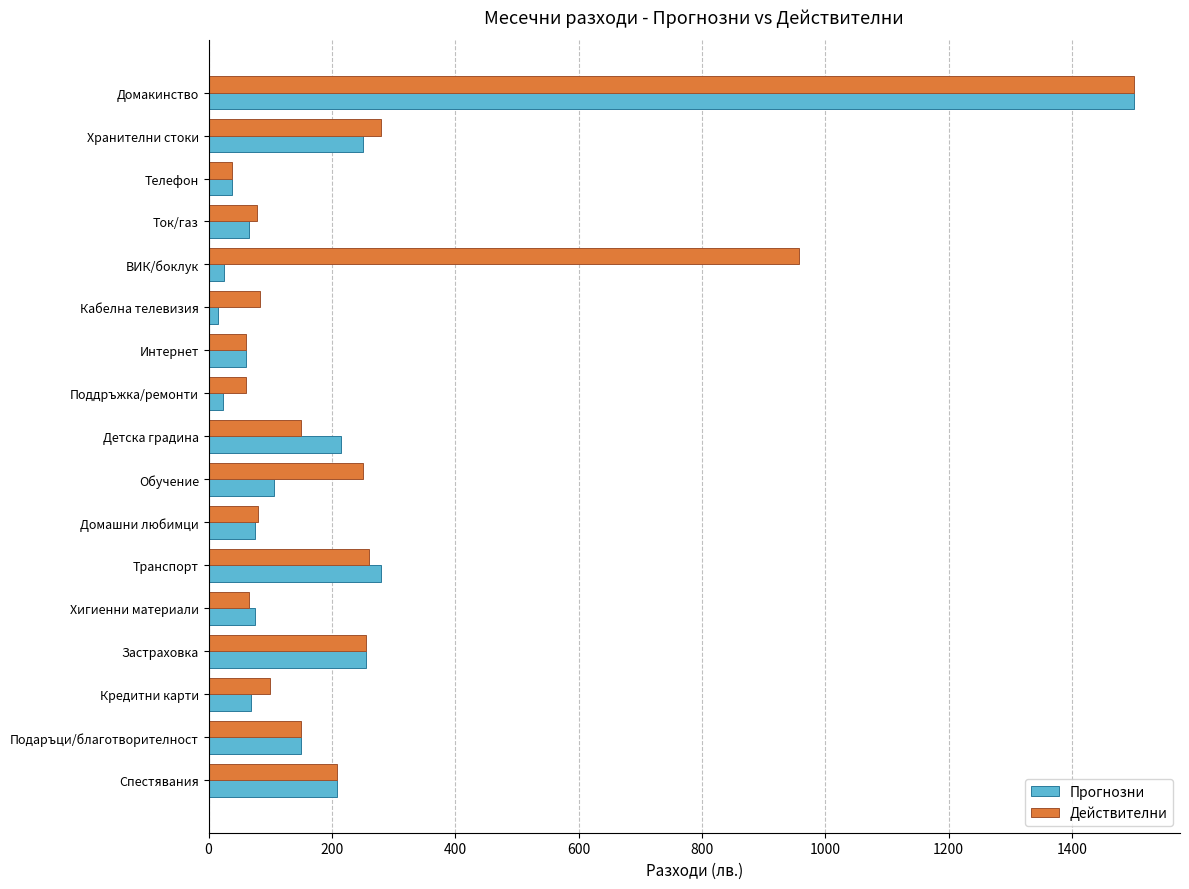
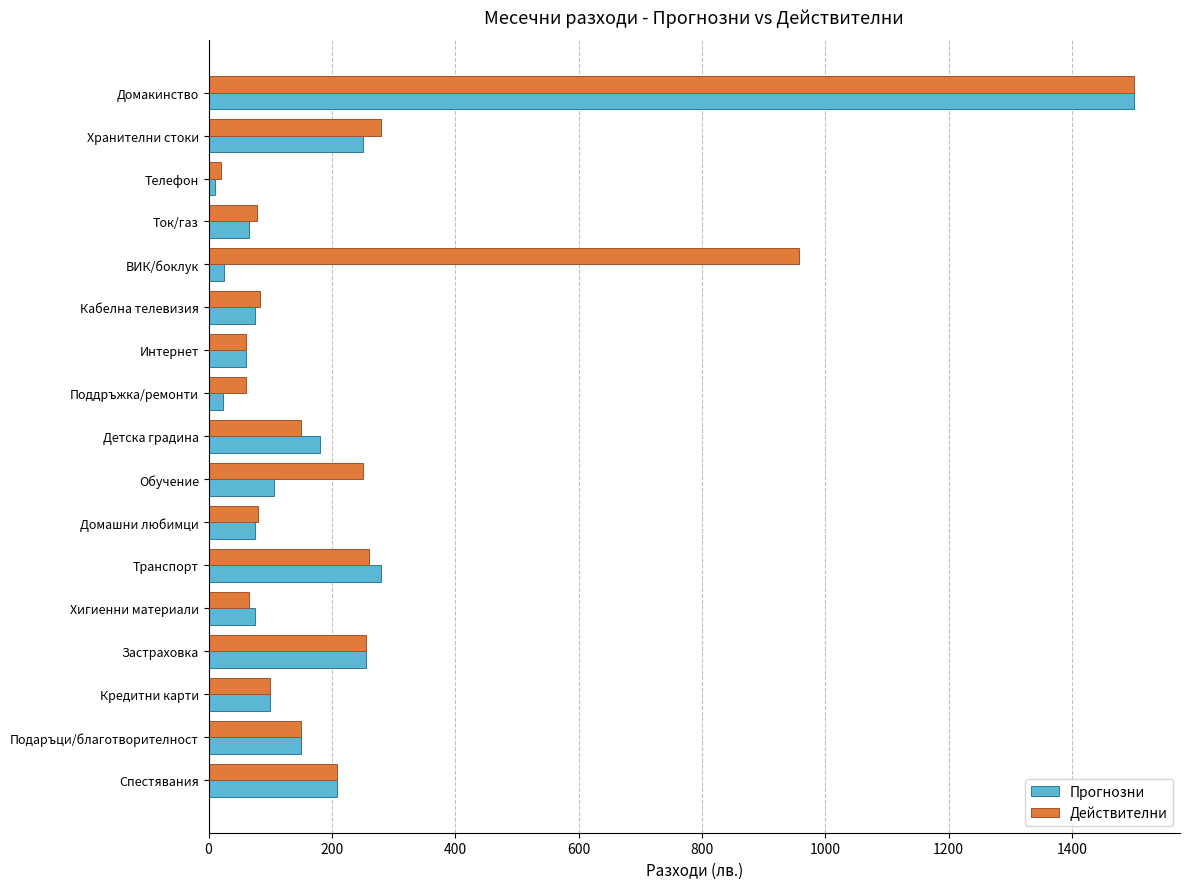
  {
    "Прогнозни": {
      "Домакинство": 1500,
      "Хранителни стоки": 250,
-     "Телефон": 40,
+     "Телефон": 10,
      "Ток/газ": 70,
      "ВИК/боклук": 30,
-     "Кабелна телевизия": 20,
+     "Кабелна телевизия": 80,
      "Интернет": 60,
      "Поддръжка/ремонти": 20,
-     "Детска градина": 220,
+     "Детска градина": 180,
      "Обучение": 110,
      "Домашни любимци": 80,
      "Транспорт": 280,
      "Хигиенни материали": 80,
      "Застраховка": 260,
-     "Кредитни карти": 70,
+     "Кредитни карти": 100,
      "Подаръци/благотворителност": 150,
      "Спестявания": 210
    },
    "Действителни": {
      "Домакинство": 1500,
      "Хранителни стоки": 280,
-     "Телефон": 40,
+     "Телефон": 20,
      "Ток/газ": 80,
      "ВИК/боклук": 960,
      "Кабелна телевизия": 80,
      "Интернет": 60,
      "Поддръжка/ремонти": 60,
      "Детска градина": 150,
      "Обучение": 250,
      "Домашни любимци": 80,
      "Транспорт": 260,
      "Хигиенни материали": 70,
      "Застраховка": 260,
      "Кредитни карти": 100,
      "Подаръци/благотворителност": 150,
      "Спестявания": 210
    }
  }
